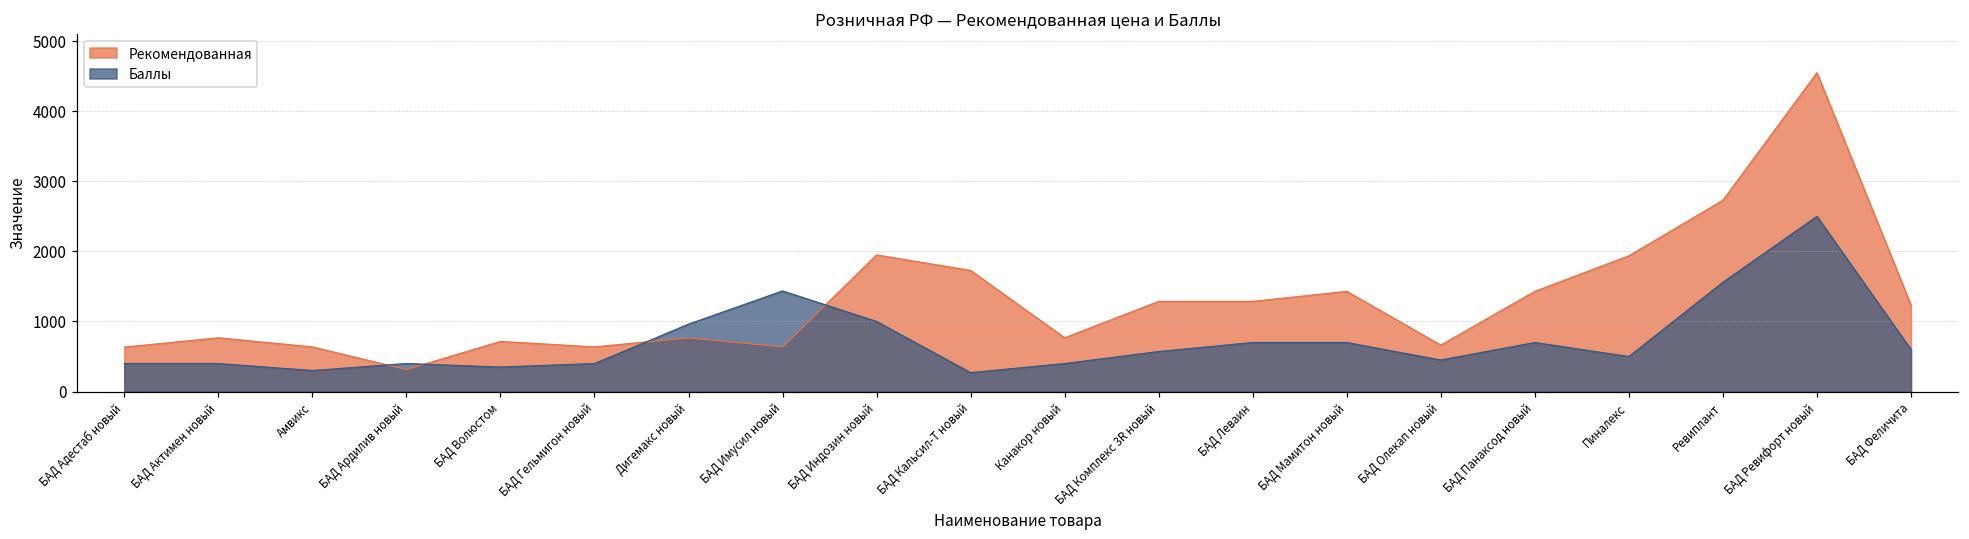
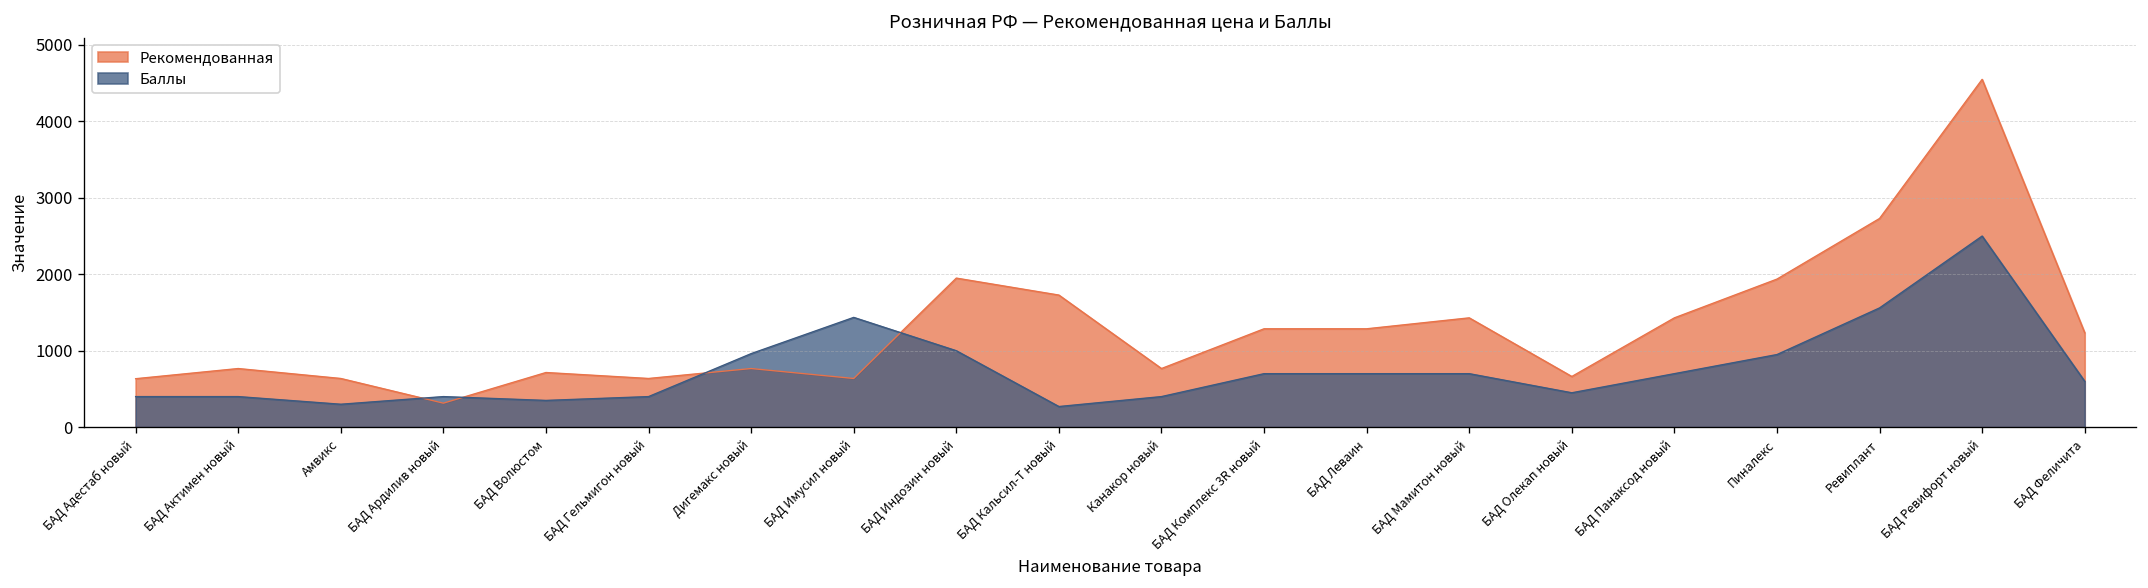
  {
    "Рекомендованная": {
      "БАД Адестаб новый": 600,
      "БАД Актимен новый": 800,
      "Амвикс": 600,
      "БАД Ардилив новый": 300,
      "БАД Волюстом": 700,
      "БАД Гельмигон новый": 600,
      "Дигемакс новый": 800,
      "БАД Имусил новый": 600,
      "БАД Индозин новый": 2000,
      "БАД Кальсил-Т новый": 1700,
      "Канакор новый": 800,
      "БАД Комплекс 3R новый": 1300,
      "БАД Леваин": 1300,
      "БАД Мамитон новый": 1400,
      "БАД Олекап новый": 700,
      "БАД Панаксод новый": 1400,
      "Пиналекс": 1900,
      "Ревиплант": 2700,
      "БАД Ревифорт новый": 4600,
      "БАД Феличита": 1200
    },
    "Баллы": {
      "БАД Адестаб новый": 400,
      "БАД Актимен новый": 400,
      "Амвикс": 300,
      "БАД Ардилив новый": 400,
      "БАД Волюстом": 400,
      "БАД Гельмигон новый": 400,
      "Дигемакс новый": 1000,
      "БАД Имусил новый": 1400,
      "БАД Индозин новый": 1000,
      "БАД Кальсил-Т новый": 300,
      "Канакор новый": 400,
-     "БАД Комплекс 3R новый": 600,
+     "БАД Комплекс 3R новый": 700,
      "БАД Леваин": 700,
      "БАД Мамитон новый": 700,
      "БАД Олекап новый": 500,
      "БАД Панаксод новый": 700,
-     "Пиналекс": 500,
+     "Пиналекс": 1000,
      "Ревиплант": 1600,
      "БАД Ревифорт новый": 2500,
      "БАД Феличита": 600
    }
  }
